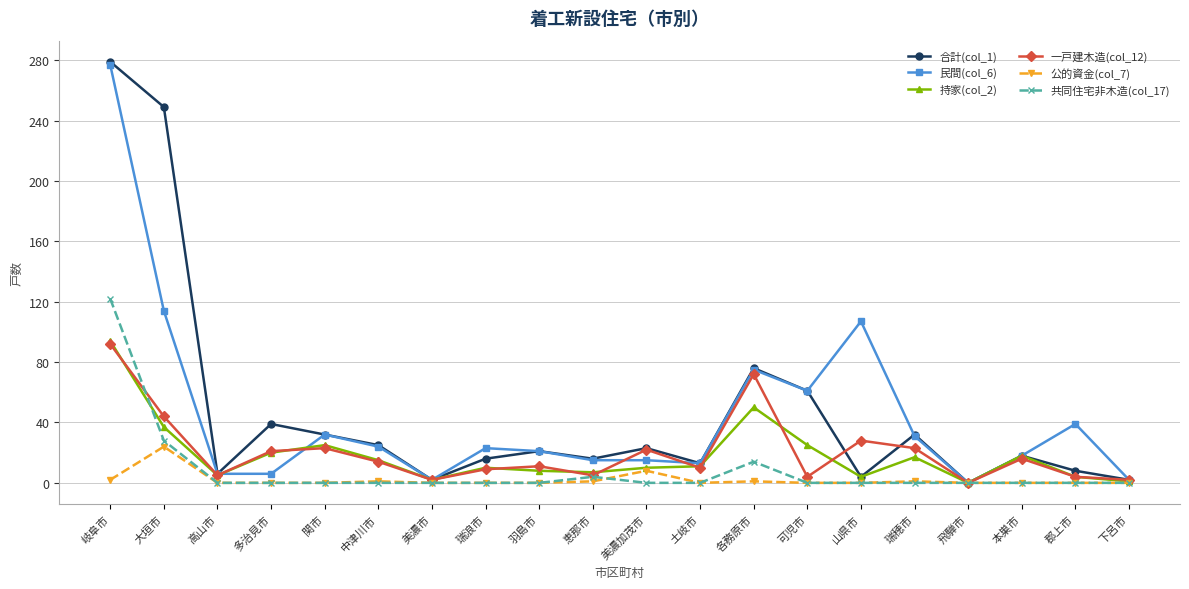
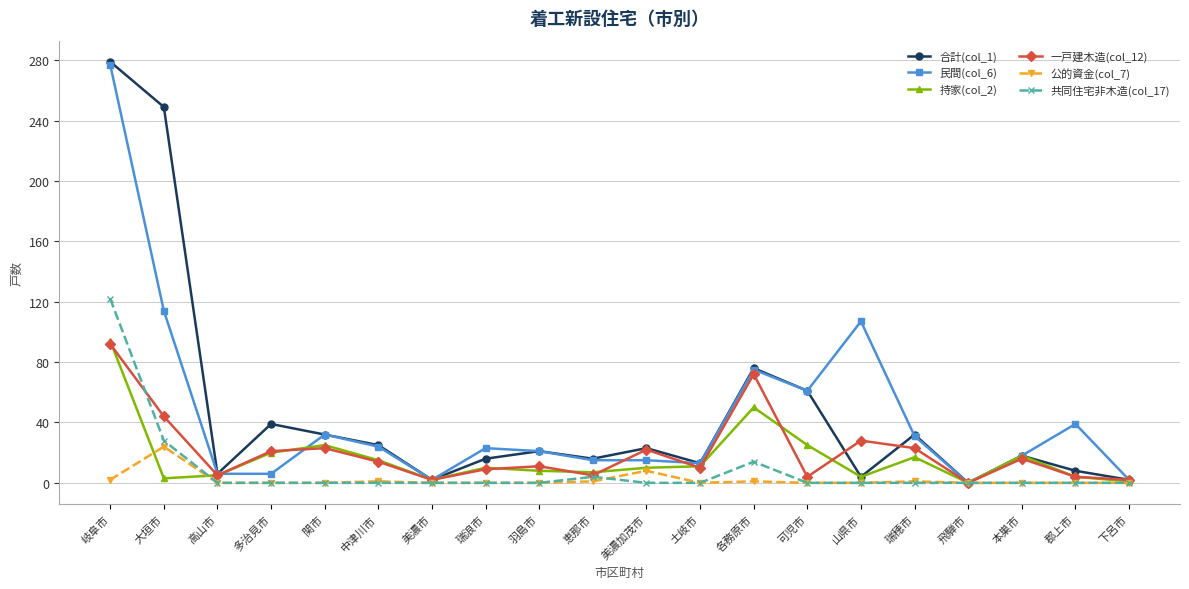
  {
    "合計(col_1)": {
      "岐阜市": 279,
      "大垣市": 249,
      "多治見市": 39,
      "瑞浪市": 16,
      "郡上市": 8
    },
    "民間(col_6)": {
      "岐阜市": 277,
      "大垣市": 114,
      "多治見市": 6,
      "瑞浪市": 23,
      "美濃加茂市": 15,
      "山県市": 107,
      "郡上市": 39
    },
    "持家(col_2)": {
      "岐阜市": 94,
-     "大垣市": 37,
+     "大垣市": 3,
      "関市": 25,
      "羽島市": 8,
      "恵那市": 7,
      "美濃加茂市": 10,
      "各務原市": 50,
      "可児市": 25,
      "瑞穂市": 17
    },
    "一戸建木造(col_12)": {
      "岐阜市": 92,
      "大垣市": 44,
      "関市": 23,
      "羽島市": 11,
      "各務原市": 72,
      "可児市": 4,
      "山県市": 28,
      "瑞穂市": 23,
      "本巣市": 16
    },
    "公的資金(col_7)": {
      "岐阜市": 2,
      "大垣市": 24,
      "恵那市": 1,
      "美濃加茂市": 8,
      "各務原市": 1
    },
    "共同住宅非木造(col_17)": {
      "岐阜市": 122,
      "大垣市": 28,
      "美濃加茂市": 0,
      "各務原市": 14
    }
  }
